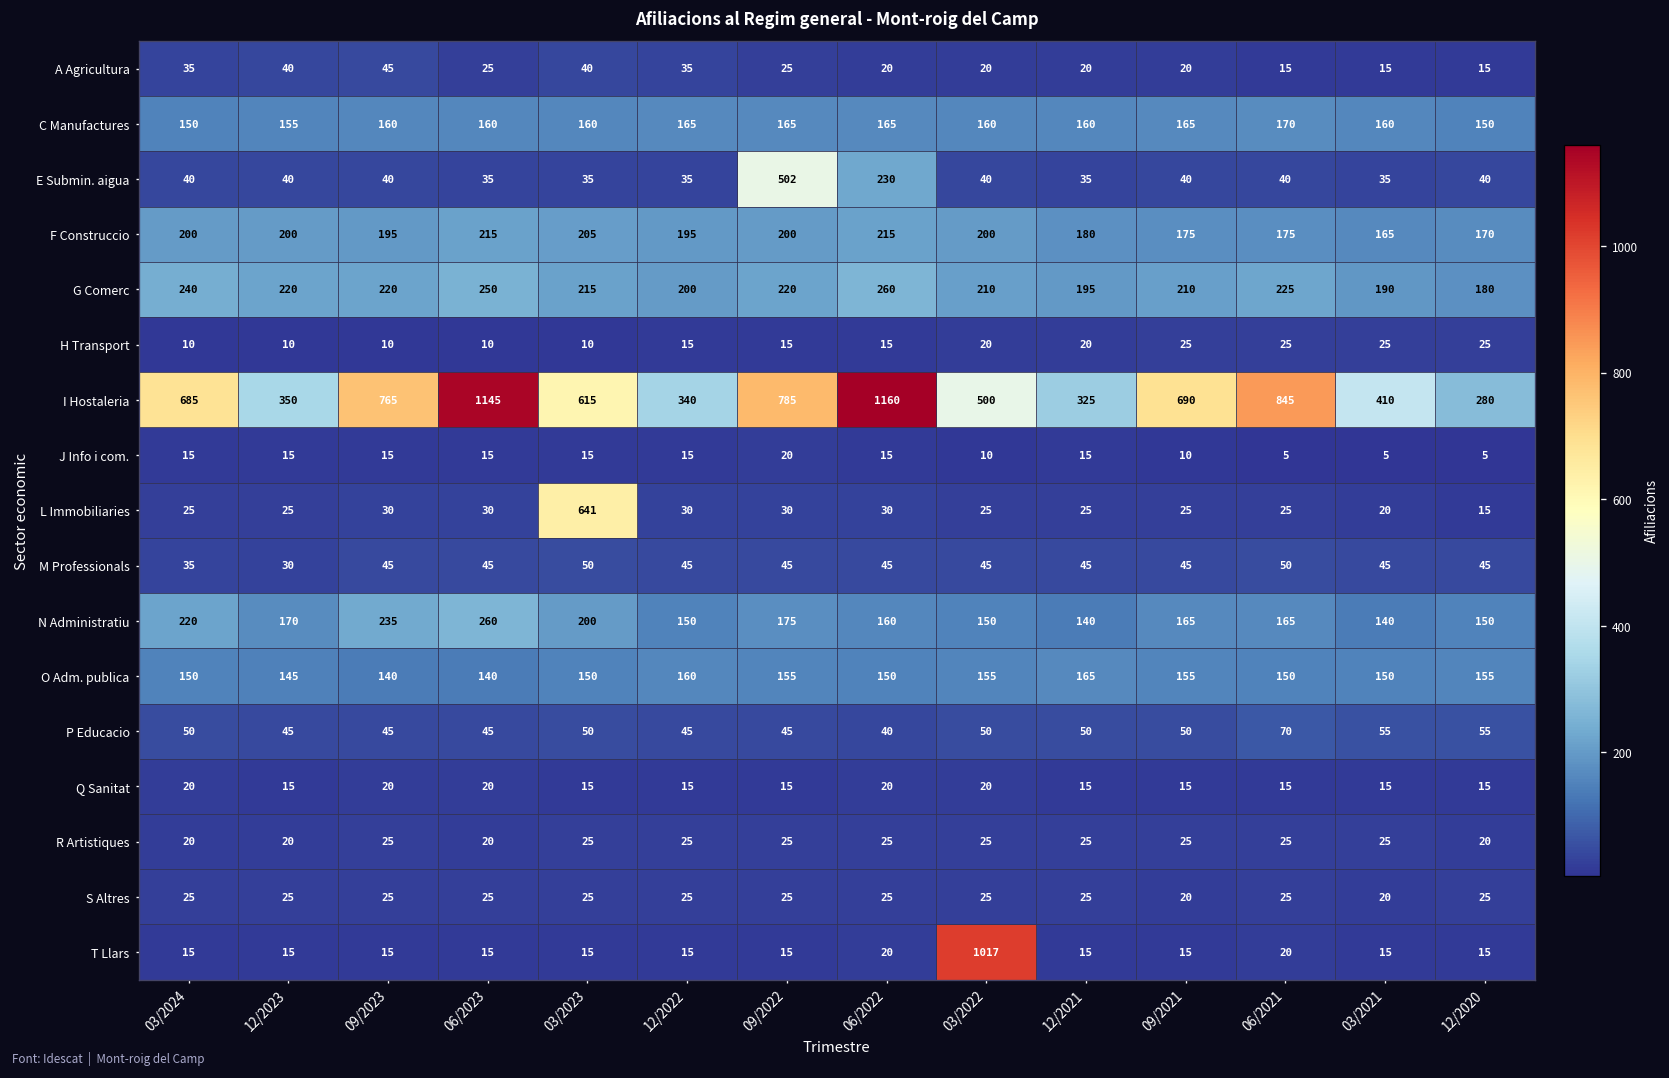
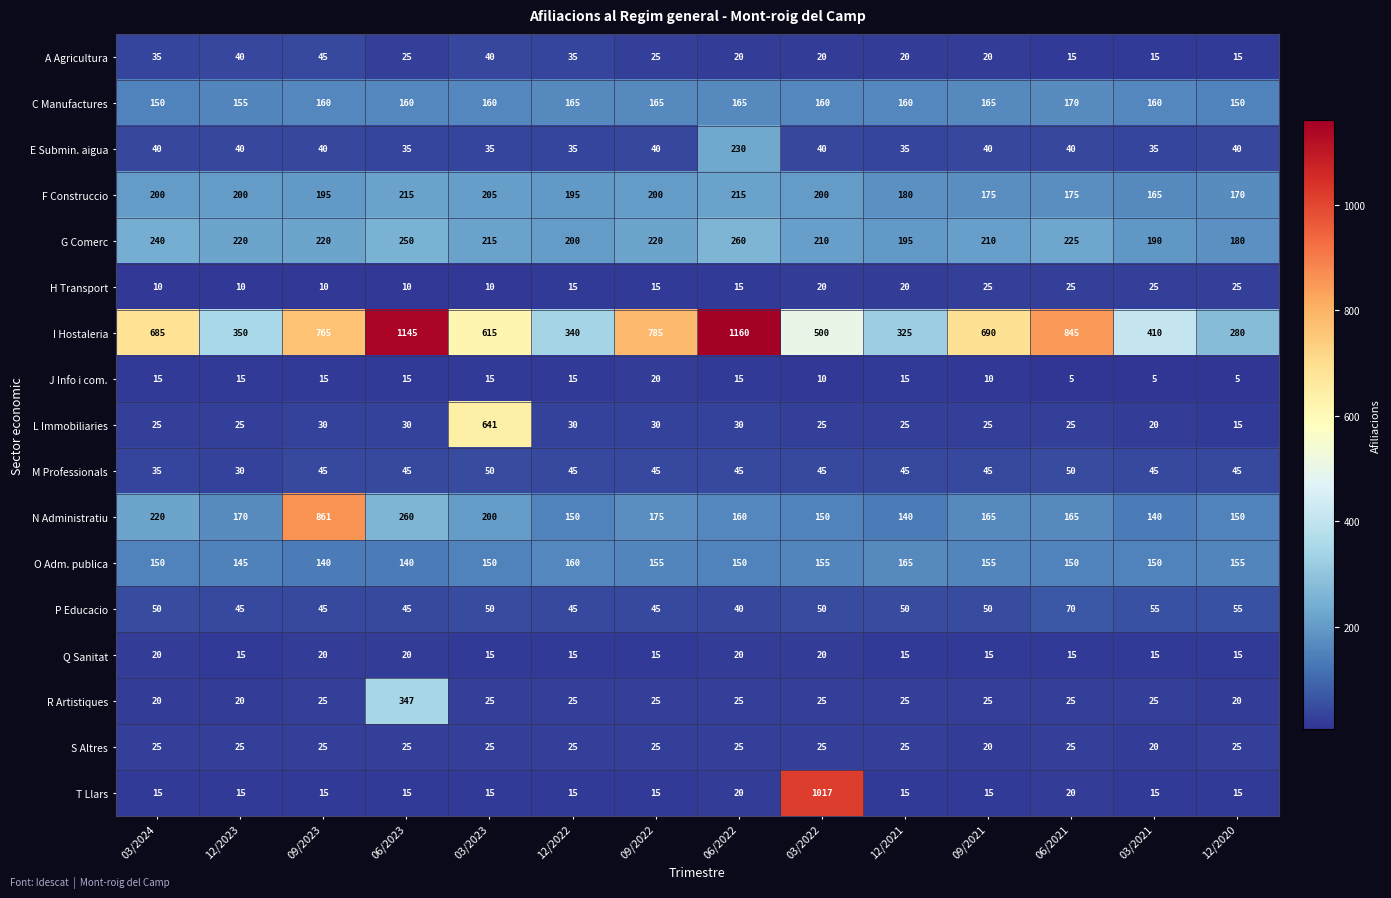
  {
    "E Submin. aigua": {
      "03/2024": 40,
      "12/2023": 40,
      "09/2023": 40,
      "06/2023": 35,
      "03/2023": 35,
      "12/2022": 35,
-     "09/2022": 502,
+     "09/2022": 40,
      "06/2022": 230,
      "03/2022": 40,
      "12/2021": 35,
      "09/2021": 40,
      "06/2021": 40,
      "03/2021": 35,
      "12/2020": 40
    },
    "N Administratiu": {
      "03/2024": 220,
      "12/2023": 170,
-     "09/2023": 235,
+     "09/2023": 861,
      "06/2023": 260,
      "03/2023": 200,
      "12/2022": 150,
      "09/2022": 175,
      "06/2022": 160,
      "03/2022": 150,
      "12/2021": 140,
      "09/2021": 165,
      "06/2021": 165,
      "03/2021": 140,
      "12/2020": 150
    },
    "R Artistiques": {
      "03/2024": 20,
      "12/2023": 20,
      "09/2023": 25,
-     "06/2023": 20,
+     "06/2023": 347,
      "03/2023": 25,
      "12/2022": 25,
      "09/2022": 25,
      "06/2022": 25,
      "03/2022": 25,
      "12/2021": 25,
      "09/2021": 25,
      "06/2021": 25,
      "03/2021": 25,
      "12/2020": 20
    }
  }
